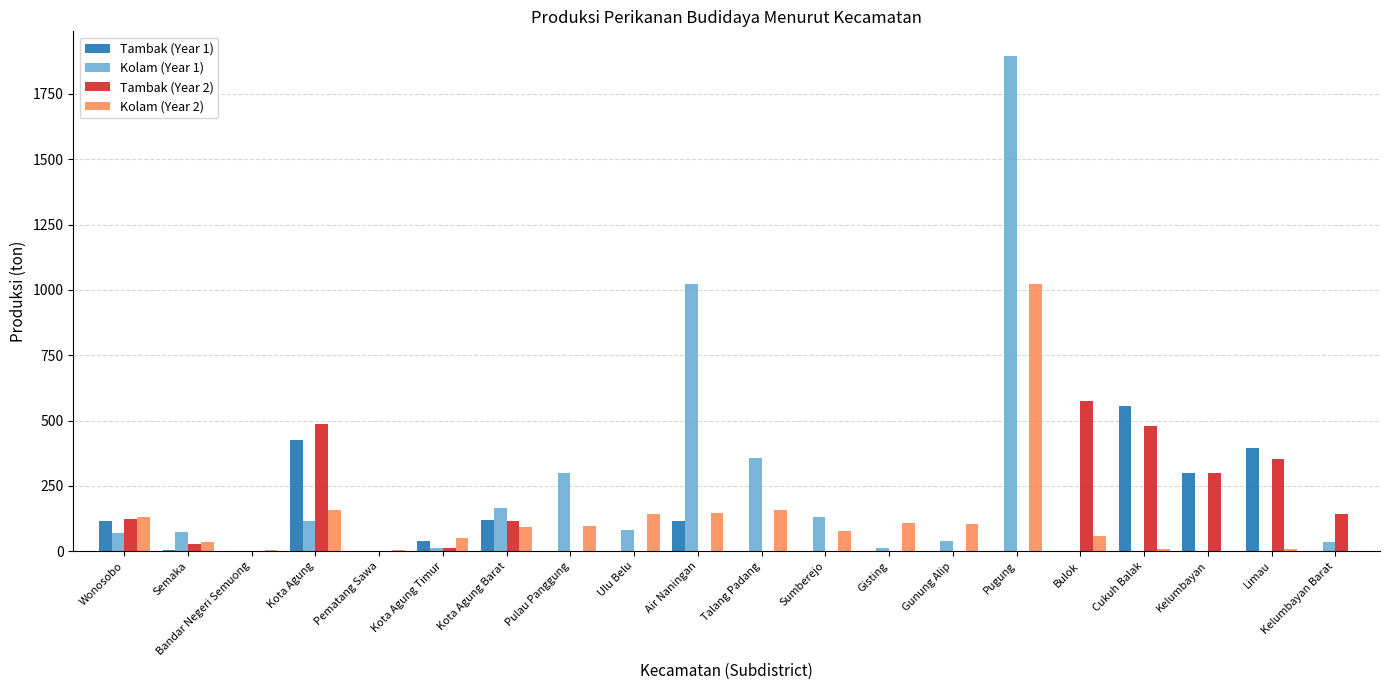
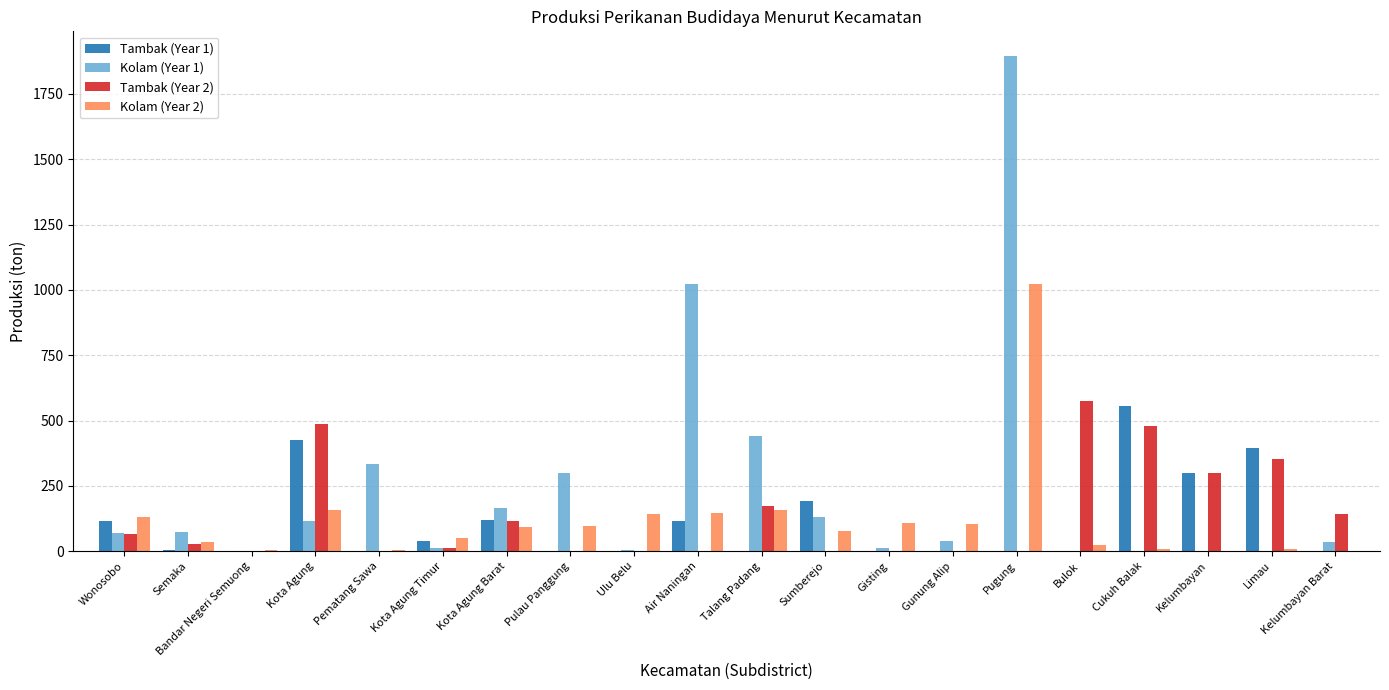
  {
    "Tambak (Year 1)": {
      "Wonosobo": 120,
      "Bandar Negeri Semuong": 0,
      "Kota Agung": 430,
      "Pematang Sawa": 0,
      "Kota Agung Timur": 40,
      "Kota Agung Barat": 120,
      "Pulau Panggung": 0,
      "Ulu Belu": 0,
      "Air Naningan": 120,
      "Talang Padang": 0,
-     "Sumberejo": 0,
+     "Sumberejo": 190,
      "Gisting": 0,
      "Gunung Alip": 0,
      "Pugung": 0,
      "Bulok": 0,
      "Cukuh Balak": 560,
      "Kelumbayan": 300,
      "Limau": 390,
      "Kelumbayan Barat": 0
    },
    "Kolam (Year 1)": {
      "Wonosobo": 70,
      "Semaka": 70,
      "Kota Agung": 120,
-     "Pematang Sawa": 0,
+     "Pematang Sawa": 340,
      "Kota Agung Timur": 10,
      "Kota Agung Barat": 170,
      "Pulau Panggung": 300,
-     "Ulu Belu": 80,
+     "Ulu Belu": 0,
      "Air Naningan": 1020,
-     "Talang Padang": 350,
+     "Talang Padang": 440,
      "Sumberejo": 130,
      "Gisting": 10,
      "Gunung Alip": 40,
      "Pugung": 1900,
      "Kelumbayan Barat": 40
    },
    "Tambak (Year 2)": {
-     "Wonosobo": 120,
+     "Wonosobo": 60,
      "Semaka": 30,
      "Bandar Negeri Semuong": 0,
      "Kota Agung": 490,
      "Pematang Sawa": 0,
      "Kota Agung Timur": 10,
      "Kota Agung Barat": 120,
      "Pulau Panggung": 0,
      "Ulu Belu": 0,
      "Air Naningan": 0,
-     "Talang Padang": 0,
+     "Talang Padang": 170,
      "Sumberejo": 0,
      "Gisting": 0,
      "Gunung Alip": 0,
      "Pugung": 0,
      "Bulok": 580,
      "Cukuh Balak": 480,
      "Kelumbayan": 300,
      "Limau": 350,
      "Kelumbayan Barat": 140
    },
    "Kolam (Year 2)": {
      "Wonosobo": 130,
      "Semaka": 30,
      "Kota Agung": 160,
      "Kota Agung Timur": 50,
      "Kota Agung Barat": 90,
      "Pulau Panggung": 100,
      "Ulu Belu": 140,
      "Air Naningan": 150,
      "Talang Padang": 160,
      "Sumberejo": 80,
      "Gisting": 110,
      "Gunung Alip": 100,
      "Pugung": 1020,
-     "Bulok": 60,
+     "Bulok": 20,
      "Kelumbayan Barat": 0
    }
  }
